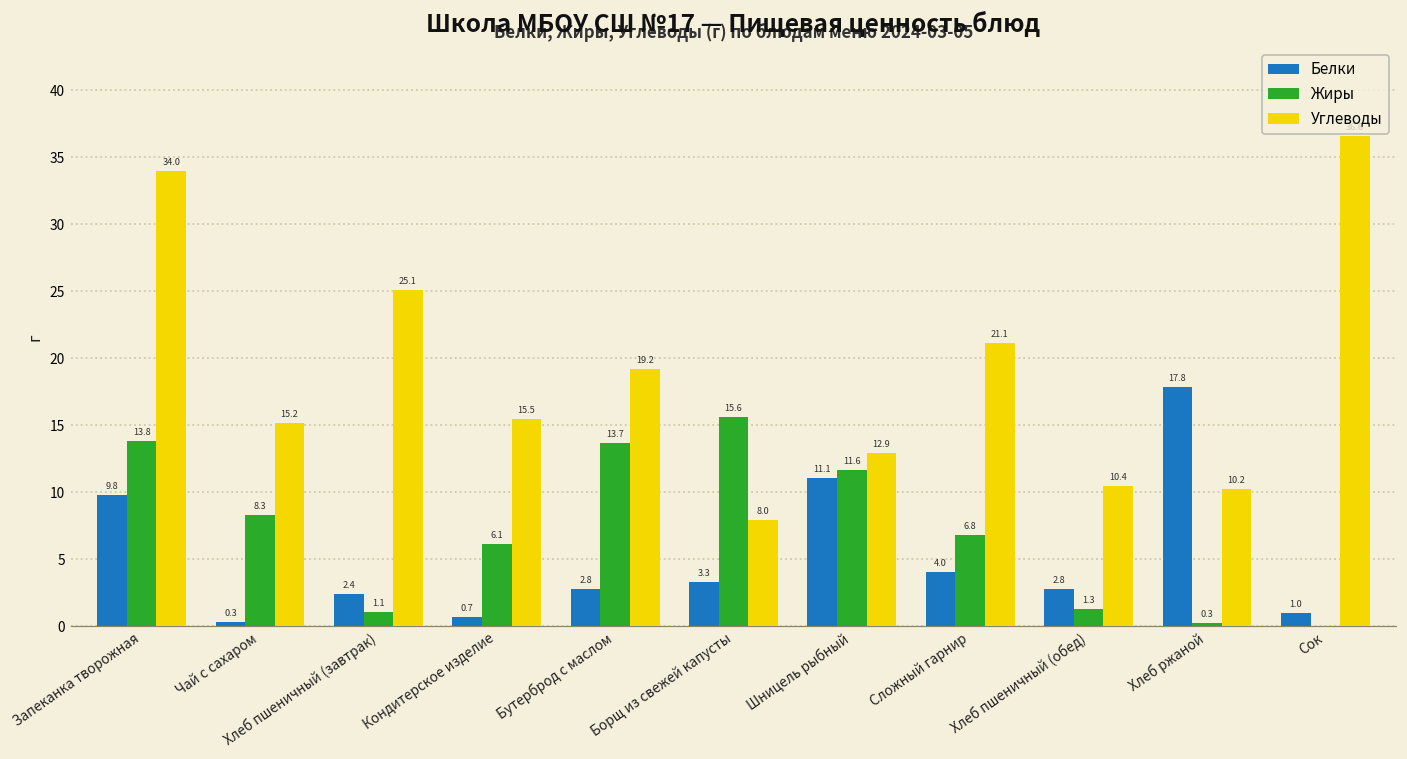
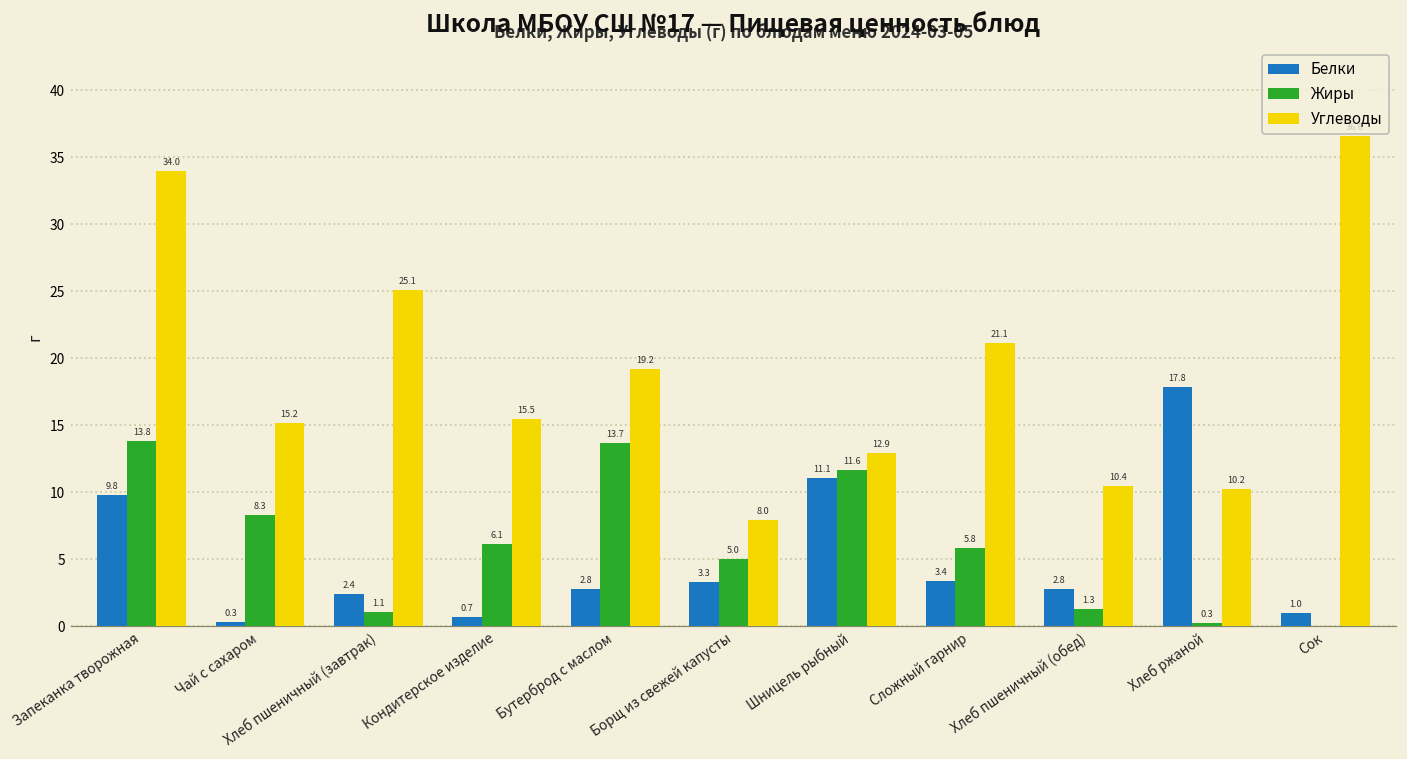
  {
    "Белки": {
      "Запеканка творожная": 9.8,
      "Чай с сахаром": 0.3,
      "Хлеб пшеничный (завтрак)": 2.4,
      "Кондитерское изделие": 0.7,
      "Бутерброд с маслом": 2.8,
      "Борщ из свежей капусты": 3.3,
      "Шницель рыбный": 11.1,
-     "Сложный гарнир": 4.0,
+     "Сложный гарнир": 3.4,
      "Хлеб пшеничный (обед)": 2.8,
      "Хлеб ржаной": 17.8,
      "Сок": 1.0
    },
    "Жиры": {
      "Запеканка творожная": 13.8,
      "Чай с сахаром": 8.3,
      "Хлеб пшеничный (завтрак)": 1.1,
      "Кондитерское изделие": 6.1,
      "Бутерброд с маслом": 13.7,
-     "Борщ из свежей капусты": 15.6,
+     "Борщ из свежей капусты": 5.0,
      "Шницель рыбный": 11.6,
-     "Сложный гарнир": 6.8,
+     "Сложный гарнир": 5.8,
      "Хлеб пшеничный (обед)": 1.3,
      "Хлеб ржаной": 0.3
    },
    "Углеводы": {
      "Запеканка творожная": 34.0,
      "Чай с сахаром": 15.2,
      "Хлеб пшеничный (завтрак)": 25.1,
      "Кондитерское изделие": 15.5,
      "Бутерброд с маслом": 19.2,
      "Борщ из свежей капусты": 8.0,
      "Шницель рыбный": 12.9,
      "Сложный гарнир": 21.1,
      "Хлеб пшеничный (обед)": 10.4,
      "Хлеб ржаной": 10.2
    }
  }
